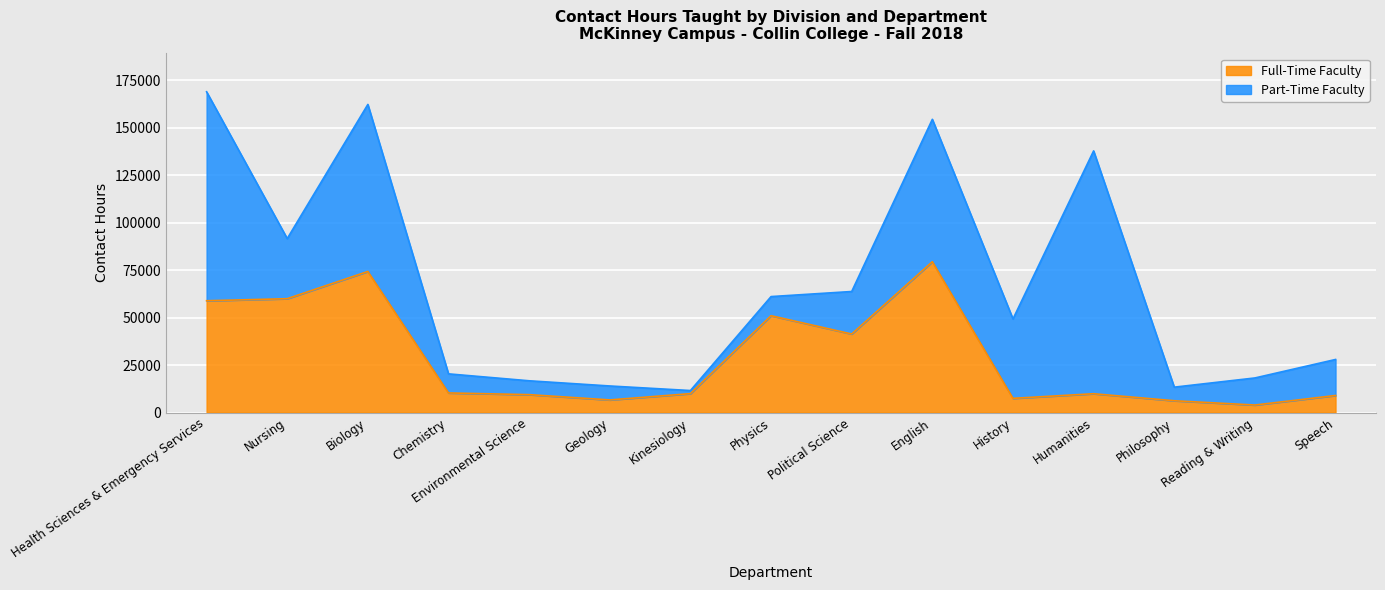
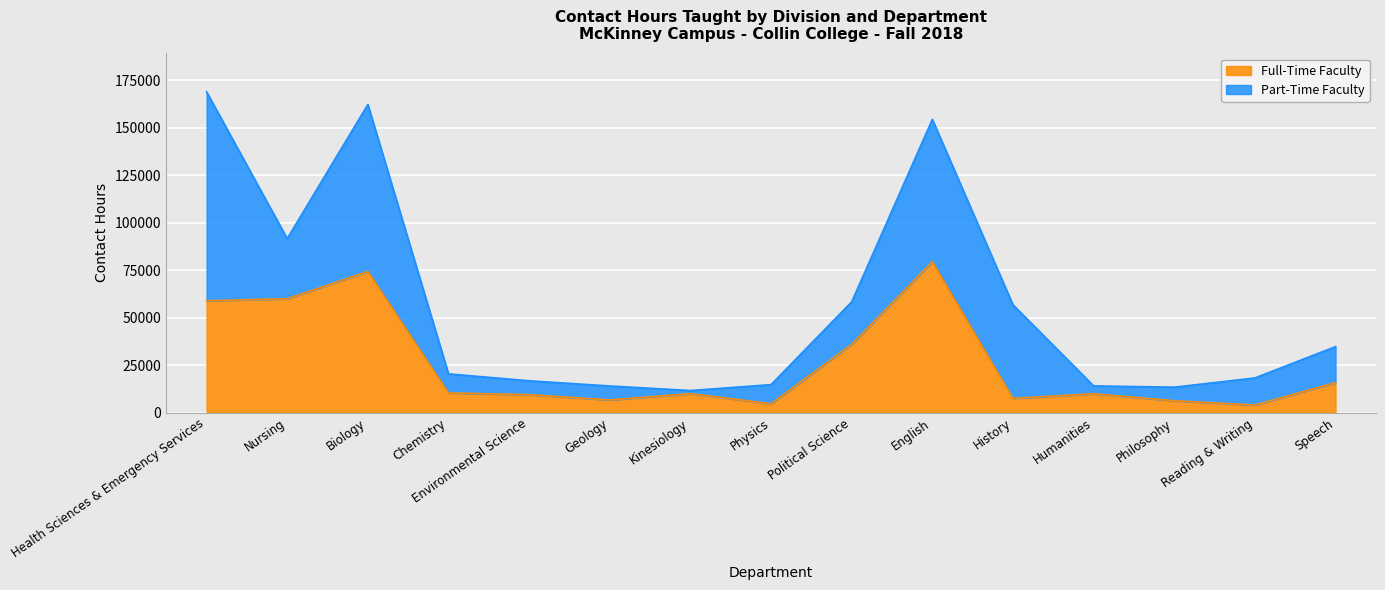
  {
    "Full-Time Faculty": {
      "Health Sciences & Emergency Services": 59000,
      "Nursing": 60000,
      "Biology": 74000,
      "Chemistry": 10000,
      "Environmental Science": 9000,
      "Geology": 7000,
      "Kinesiology": 10000,
-     "Physics": 51000,
-     "Political Science": 41000,
+     "Physics": 5000,
+     "Political Science": 36000,
      "English": 79000,
      "History": 7000,
      "Humanities": 10000,
      "Philosophy": 6000,
      "Reading & Writing": 4000,
-     "Speech": 9000
+     "Speech": 16000
    },
    "Part-Time Faculty": {
      "Health Sciences & Emergency Services": 110000,
      "Nursing": 32000,
      "Biology": 88000,
      "Chemistry": 10000,
      "Environmental Science": 7000,
      "Geology": 7000,
      "Kinesiology": 2000,
      "Physics": 10000,
      "Political Science": 22000,
      "English": 75000,
-     "History": 42000,
-     "Humanities": 128000,
+     "History": 49000,
+     "Humanities": 4000,
      "Philosophy": 7000,
      "Reading & Writing": 14000,
      "Speech": 19000
    }
  }
